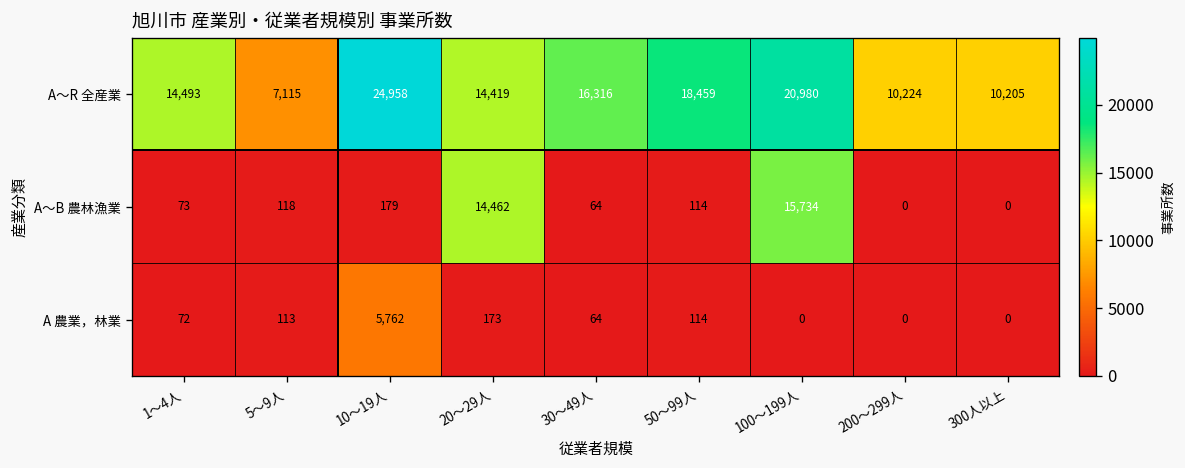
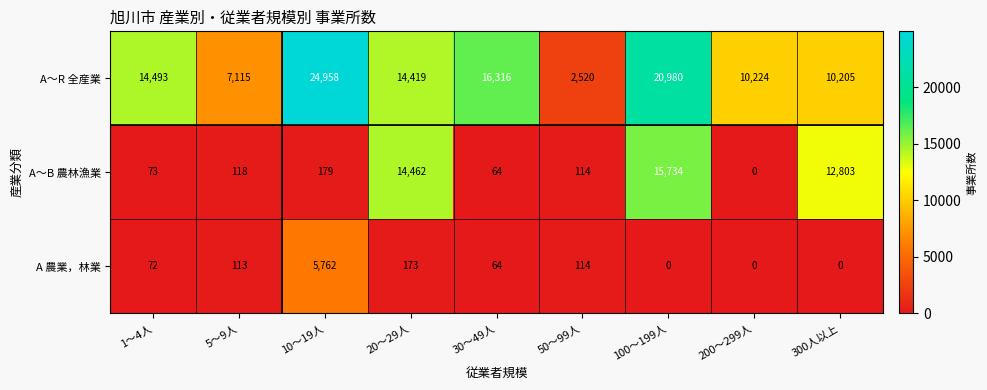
  {
    "A～R 全産業": {
      "1～4人": "14,493",
      "5～9人": "7,115",
      "10～19人": "24,958",
      "20～29人": "14,419",
      "30～49人": "16,316",
-     "50～99人": "18,459",
+     "50～99人": "2,520",
      "100～199人": "20,980",
      "200～299人": "10,224",
      "300人以上": "10,205"
    },
    "A～B 農林漁業": {
      "1～4人": "73",
      "5～9人": "118",
      "10～19人": "179",
      "20～29人": "14,462",
      "30～49人": "64",
      "50～99人": "114",
      "100～199人": "15,734",
      "200～299人": "0",
-     "300人以上": "0"
+     "300人以上": "12,803"
    },
    "A 農業，林業": {
      "1～4人": "72",
      "5～9人": "113",
      "10～19人": "5,762",
      "20～29人": "173",
      "30～49人": "64",
      "50～99人": "114",
      "100～199人": "0",
      "200～299人": "0",
      "300人以上": "0"
    }
  }
